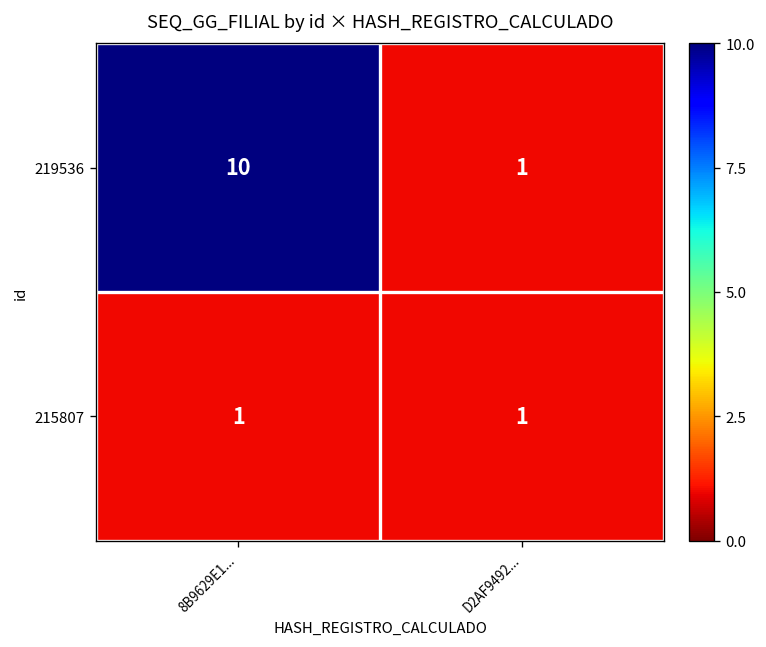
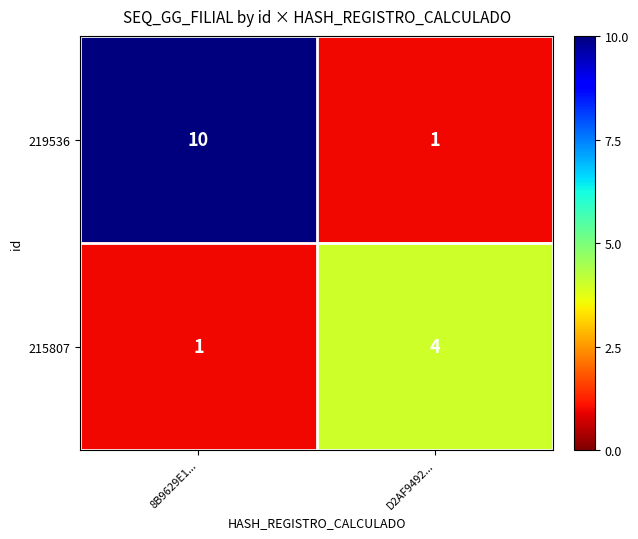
  {
    "219536": {
      "8B9629E1...": 10,
      "D2AF9492...": 1
    },
    "215807": {
      "8B9629E1...": 1,
-     "D2AF9492...": 1
+     "D2AF9492...": 4
    }
  }
